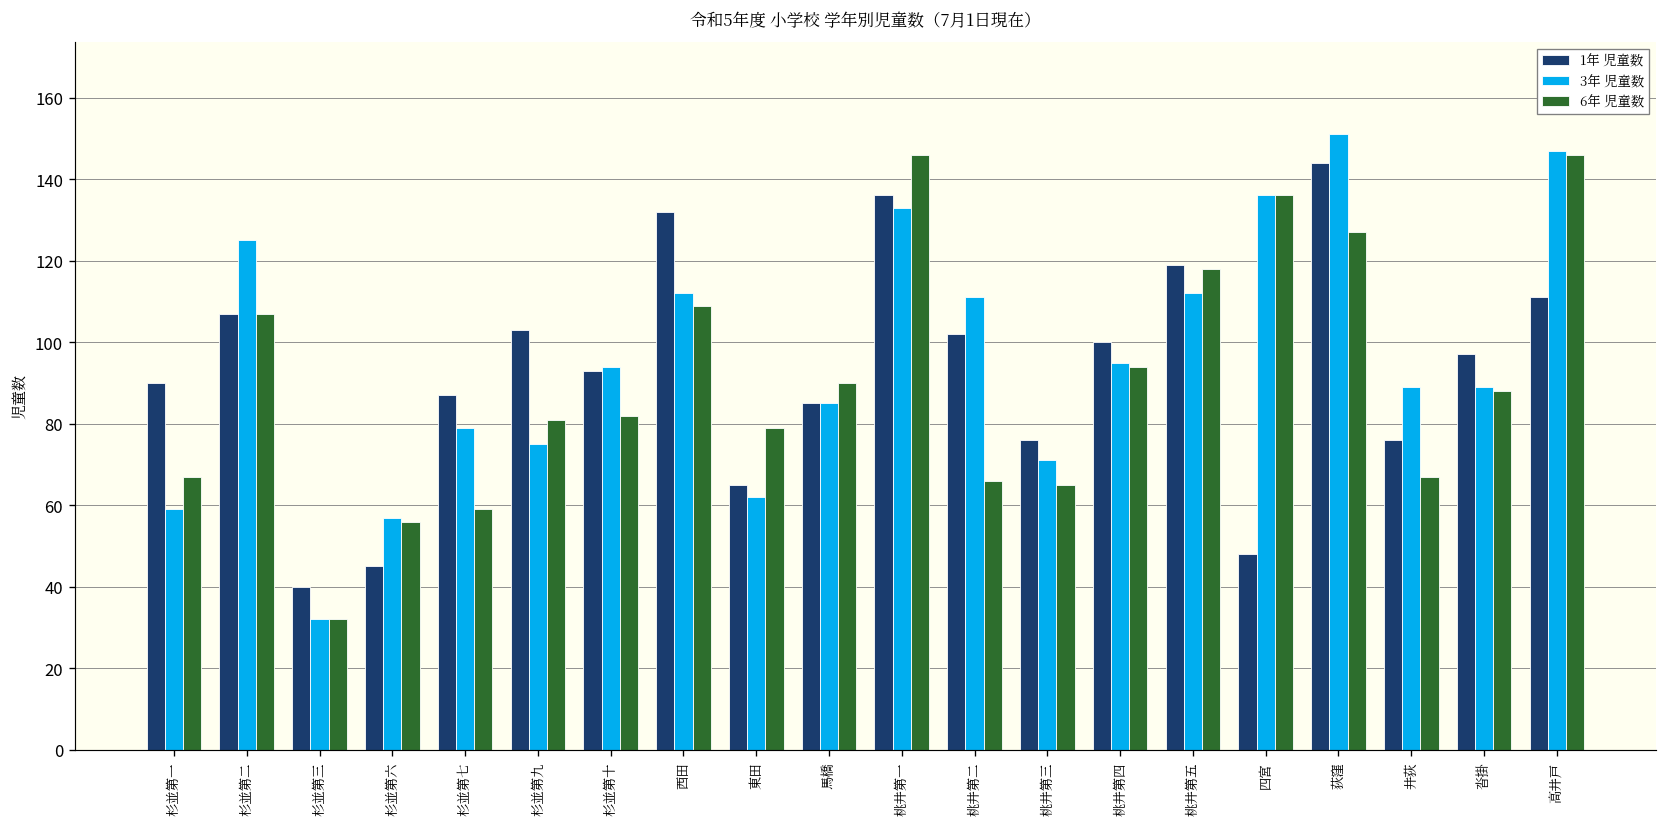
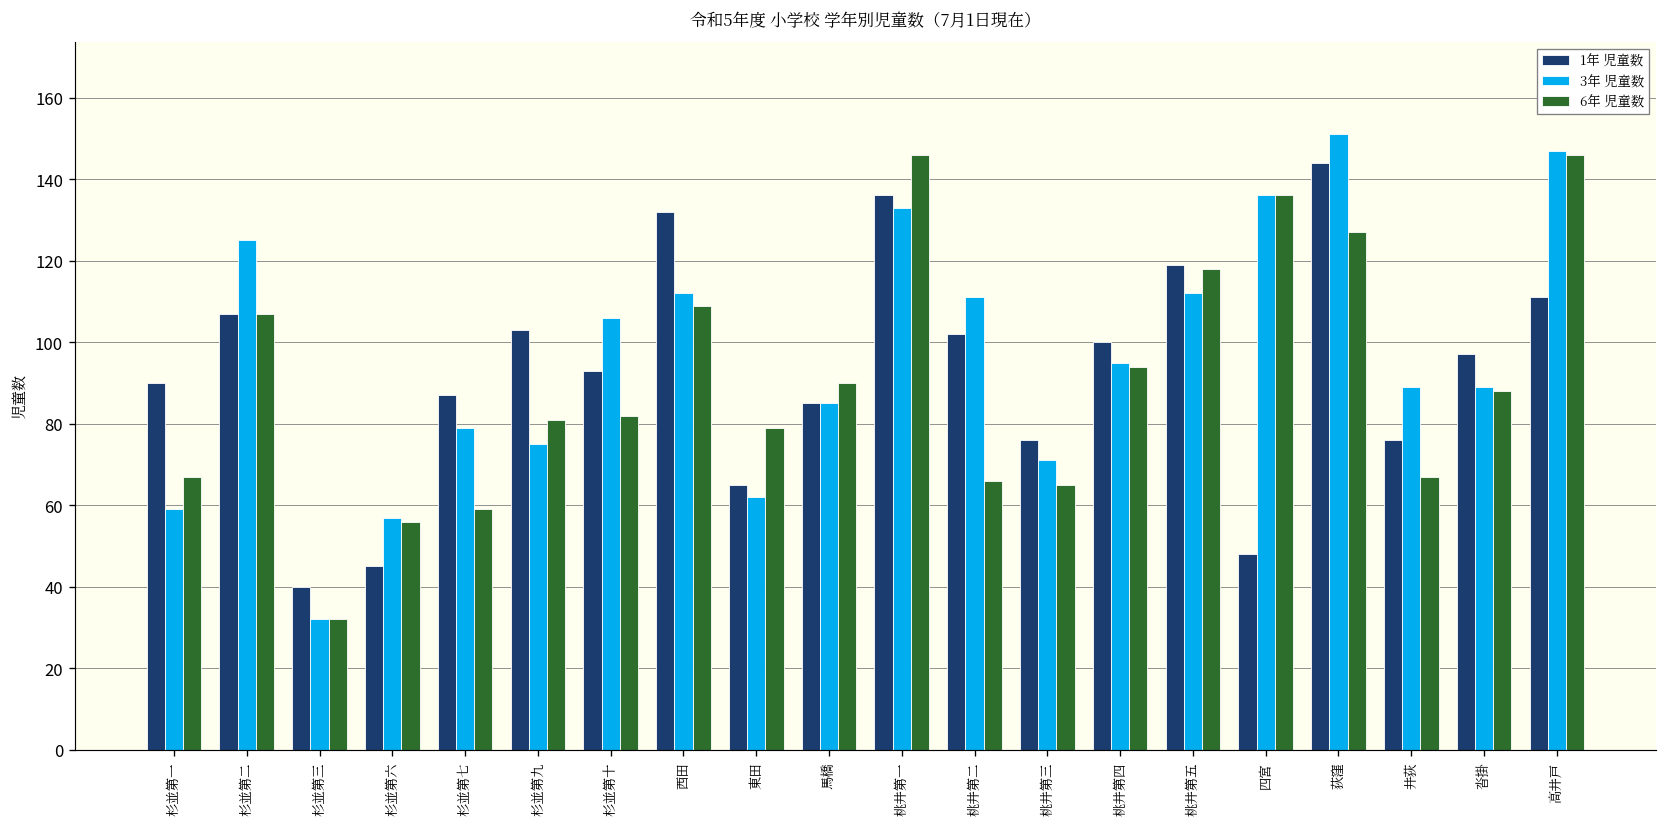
  {
    "1年 児童数": {
      "杉並第一": 90,
      "杉並第二": 107,
      "杉並第三": 40,
      "杉並第六": 45,
      "杉並第七": 87,
      "杉並第九": 103,
      "杉並第十": 93,
      "西田": 132,
      "東田": 65,
      "馬橋": 85,
      "桃井第一": 136,
      "桃井第二": 102,
      "桃井第三": 76,
      "桃井第四": 100,
      "桃井第五": 119,
      "四宮": 48,
      "荻窪": 144,
      "井荻": 76,
      "沓掛": 97,
      "高井戸": 111
    },
    "3年 児童数": {
      "杉並第一": 59,
      "杉並第二": 125,
      "杉並第三": 32,
      "杉並第六": 57,
      "杉並第七": 79,
      "杉並第九": 75,
-     "杉並第十": 94,
+     "杉並第十": 106,
      "西田": 112,
      "東田": 62,
      "馬橋": 85,
      "桃井第一": 133,
      "桃井第二": 111,
      "桃井第三": 71,
      "桃井第四": 95,
      "桃井第五": 112,
      "四宮": 136,
      "荻窪": 151,
      "井荻": 89,
      "沓掛": 89,
      "高井戸": 147
    },
    "6年 児童数": {
      "杉並第一": 67,
      "杉並第二": 107,
      "杉並第三": 32,
      "杉並第六": 56,
      "杉並第七": 59,
      "杉並第九": 81,
      "杉並第十": 82,
      "西田": 109,
      "東田": 79,
      "馬橋": 90,
      "桃井第一": 146,
      "桃井第二": 66,
      "桃井第三": 65,
      "桃井第四": 94,
      "桃井第五": 118,
      "四宮": 136,
      "荻窪": 127,
      "井荻": 67,
      "沓掛": 88,
      "高井戸": 146
    }
  }
